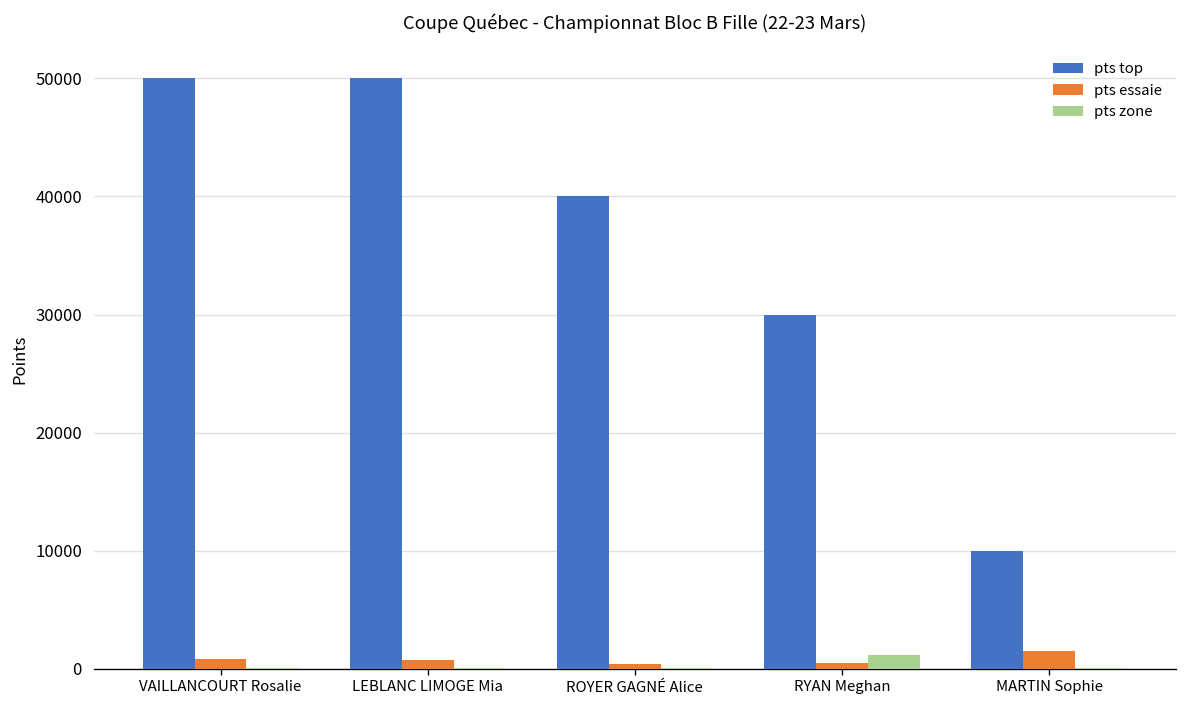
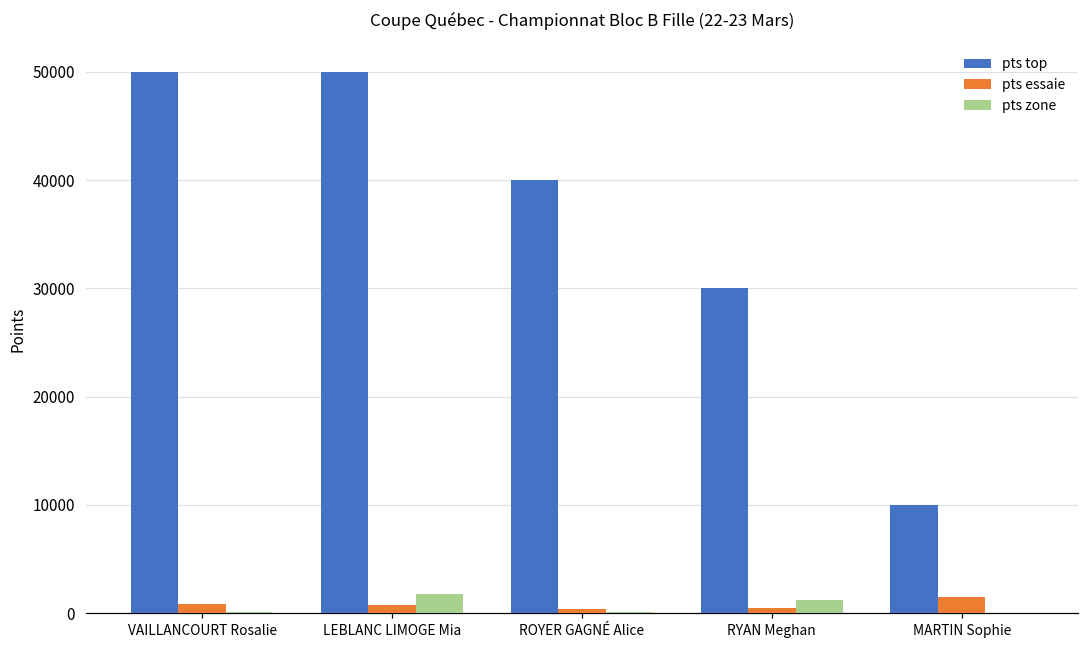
  {
    "pts top": {
      "VAILLANCOURT Rosalie": 50000,
      "LEBLANC LIMOGE Mia": 50000,
      "ROYER GAGNÉ Alice": 40000,
      "RYAN Meghan": 30000,
      "MARTIN Sophie": 10000
    },
    "pts essaie": {
      "VAILLANCOURT Rosalie": 1000,
      "LEBLANC LIMOGE Mia": 1000,
      "ROYER GAGNÉ Alice": 0,
      "RYAN Meghan": 1000,
      "MARTIN Sophie": 1000
    },
    "pts zone": {
-     "LEBLANC LIMOGE Mia": 0,
+     "LEBLANC LIMOGE Mia": 2000,
      "RYAN Meghan": 1000
    }
  }
